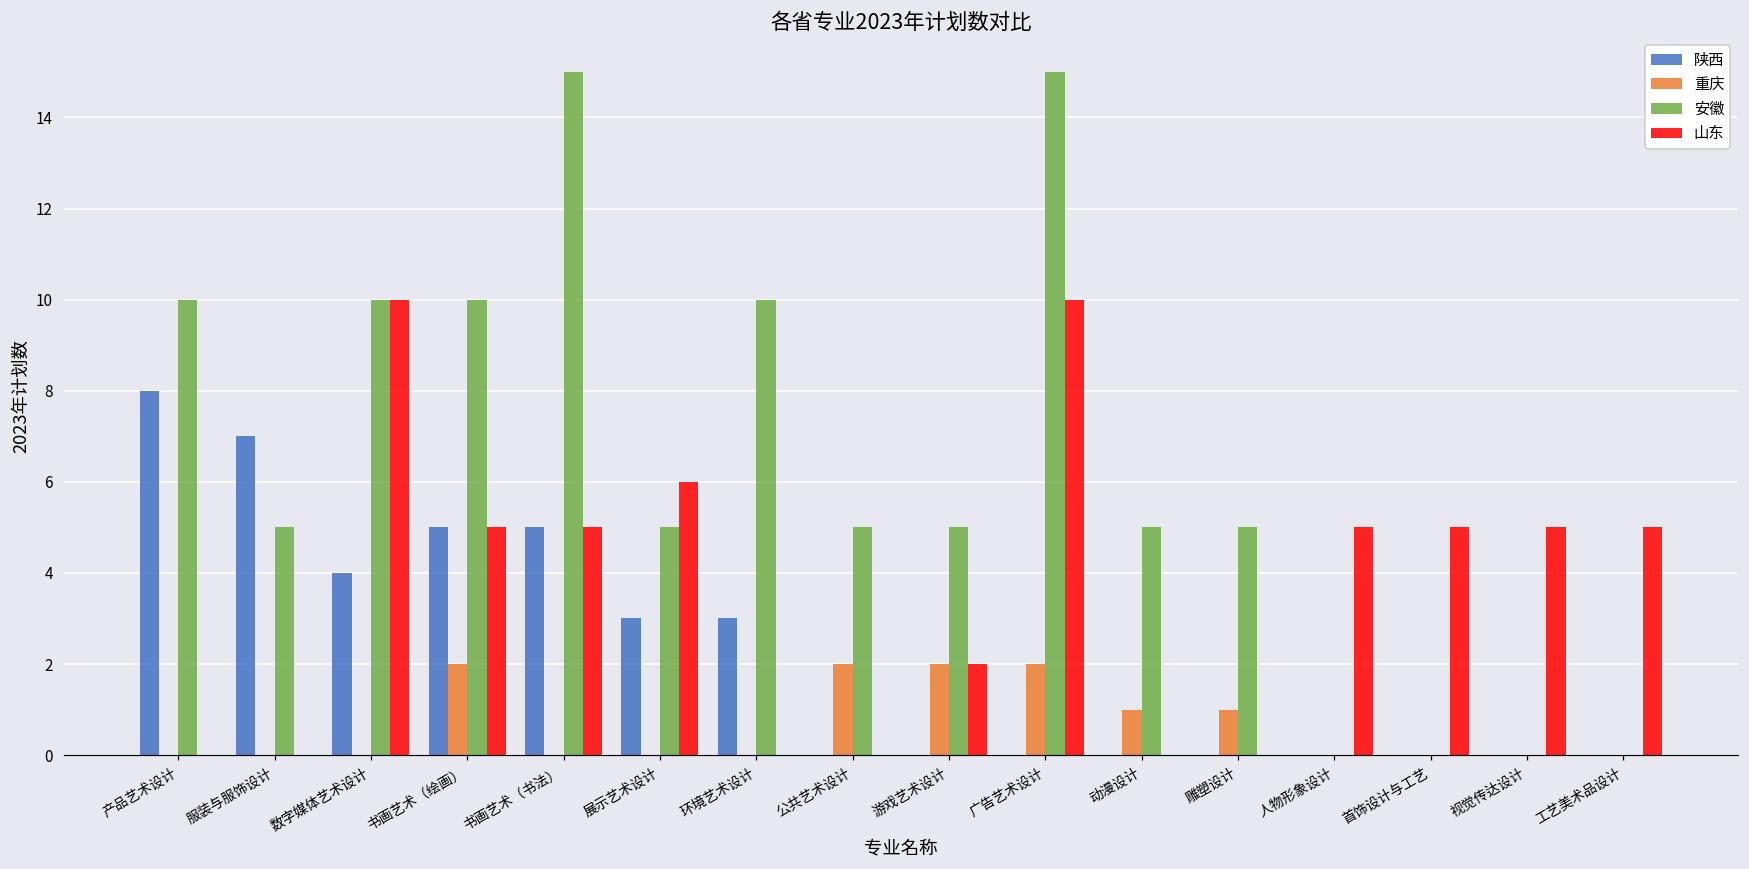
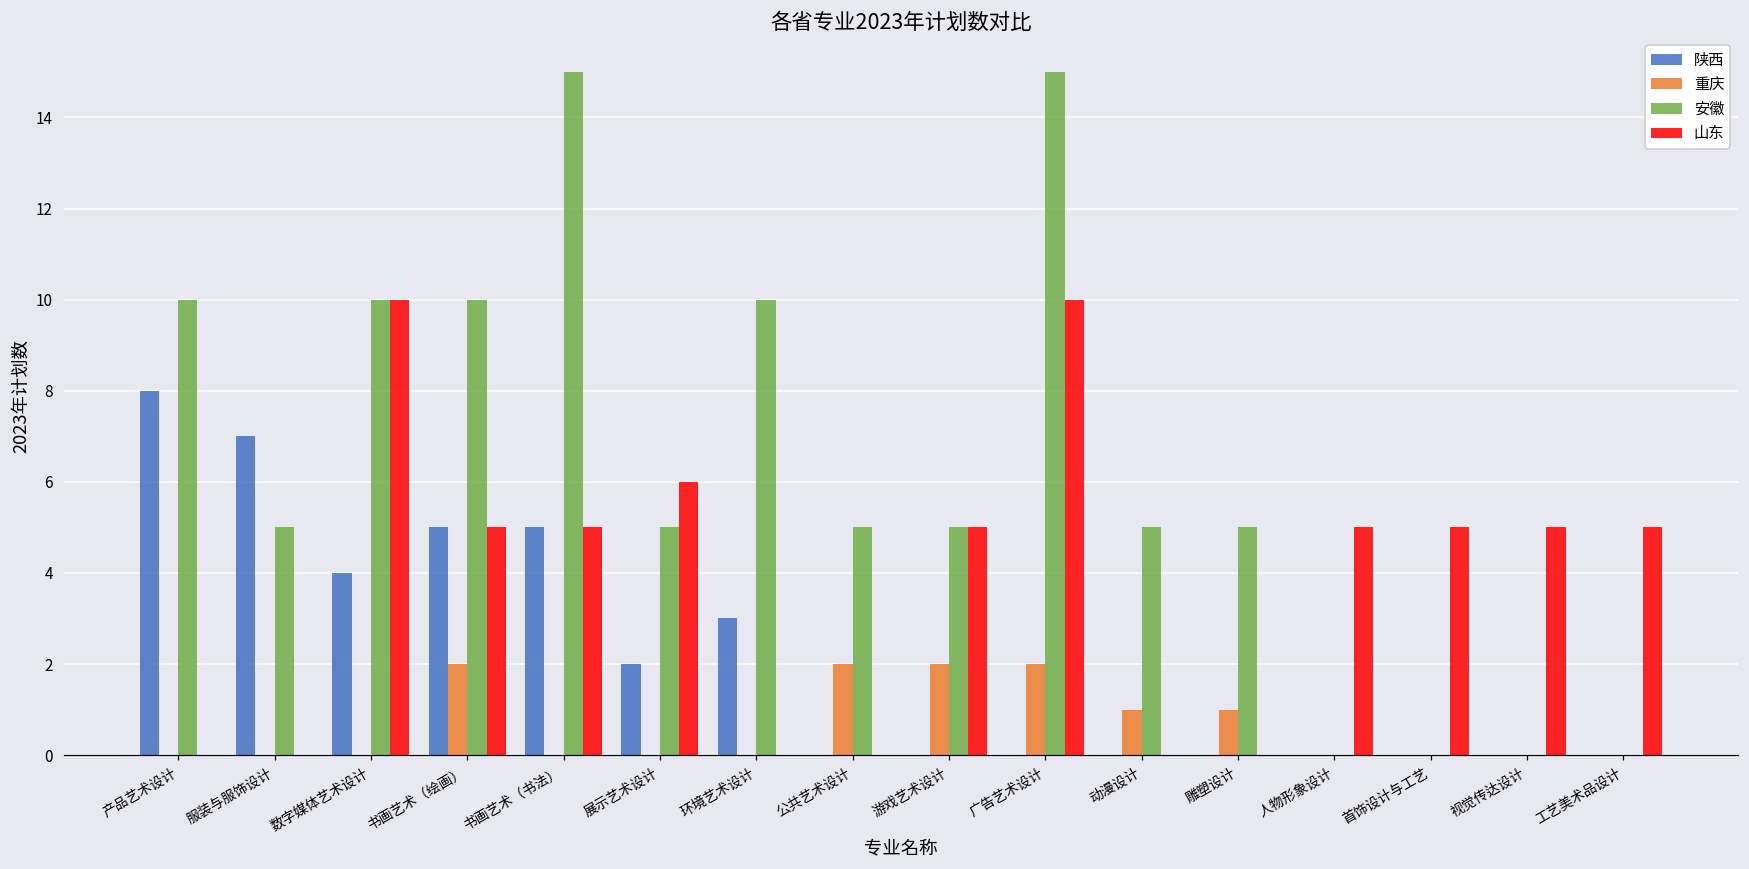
  {
    "陕西": {
      "产品艺术设计": 8,
      "服装与服饰设计": 7,
      "数字媒体艺术设计": 4,
      "书画艺术（绘画）": 5,
      "书画艺术（书法）": 5,
-     "展示艺术设计": 3,
+     "展示艺术设计": 2,
      "环境艺术设计": 3,
      "公共艺术设计": 0,
      "游戏艺术设计": 0,
      "广告艺术设计": 0,
      "动漫设计": 0,
      "雕塑设计": 0,
      "人物形象设计": 0,
      "首饰设计与工艺": 0,
      "视觉传达设计": 0,
      "工艺美术品设计": 0
    },
    "重庆": {
      "产品艺术设计": 0,
      "服装与服饰设计": 0,
      "数字媒体艺术设计": 0,
      "书画艺术（绘画）": 2,
      "书画艺术（书法）": 0,
      "展示艺术设计": 0,
      "环境艺术设计": 0,
      "公共艺术设计": 2,
      "游戏艺术设计": 2,
      "广告艺术设计": 2,
      "动漫设计": 1,
      "雕塑设计": 1,
      "人物形象设计": 0,
      "首饰设计与工艺": 0,
      "视觉传达设计": 0,
      "工艺美术品设计": 0
    },
    "安徽": {
      "产品艺术设计": 10,
      "服装与服饰设计": 5,
      "数字媒体艺术设计": 10,
      "书画艺术（绘画）": 10,
      "书画艺术（书法）": 15,
      "展示艺术设计": 5,
      "环境艺术设计": 10,
      "公共艺术设计": 5,
      "游戏艺术设计": 5,
      "广告艺术设计": 15,
      "动漫设计": 5,
      "雕塑设计": 5,
      "人物形象设计": 0,
      "首饰设计与工艺": 0,
      "视觉传达设计": 0,
      "工艺美术品设计": 0
    },
    "山东": {
      "产品艺术设计": 0,
      "服装与服饰设计": 0,
      "数字媒体艺术设计": 10,
      "书画艺术（绘画）": 5,
      "书画艺术（书法）": 5,
      "展示艺术设计": 6,
      "环境艺术设计": 0,
      "公共艺术设计": 0,
-     "游戏艺术设计": 2,
+     "游戏艺术设计": 5,
      "广告艺术设计": 10,
      "动漫设计": 0,
      "雕塑设计": 0,
      "人物形象设计": 5,
      "首饰设计与工艺": 5,
      "视觉传达设计": 5,
      "工艺美术品设计": 5
    }
  }
